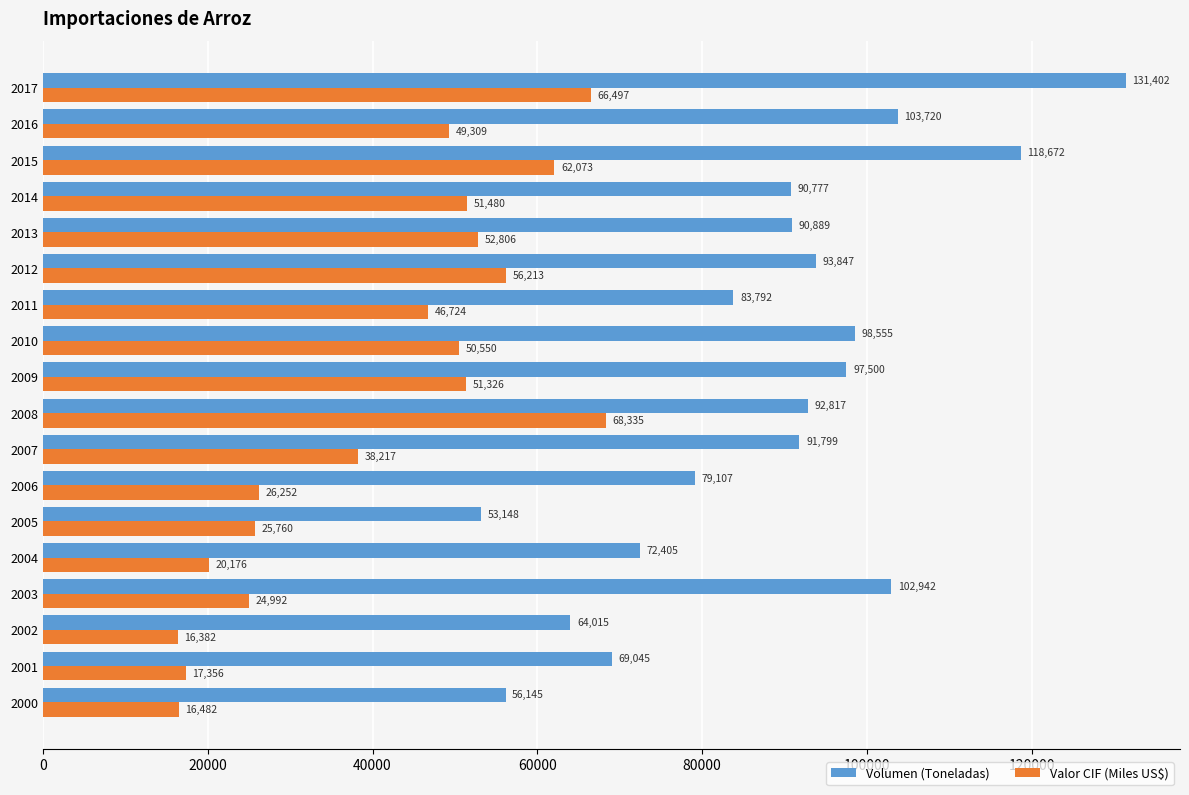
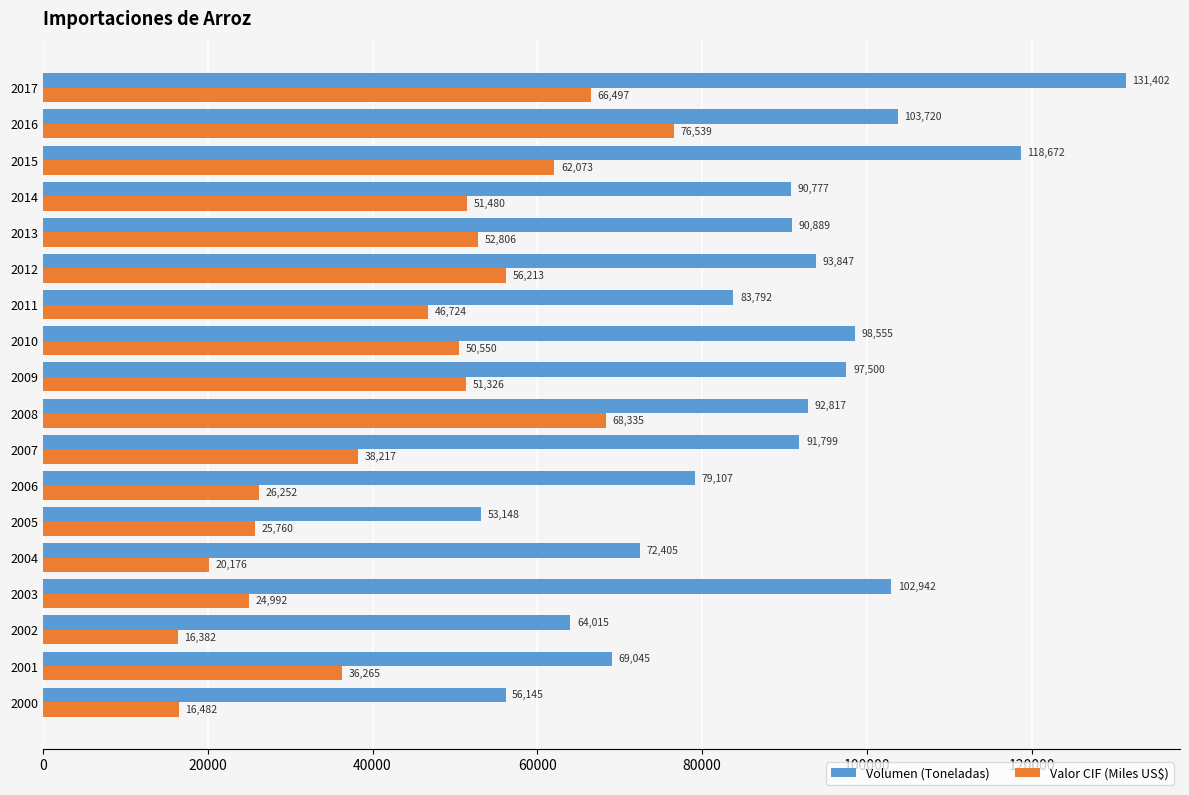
  {
    "Volumen (Toneladas)": {
      "2017": "131,402",
      "2016": "103,720",
      "2015": "118,672",
      "2014": "90,777",
      "2013": "90,889",
      "2012": "93,847",
      "2011": "83,792",
      "2010": "98,555",
      "2009": "97,500",
      "2008": "92,817",
      "2007": "91,799",
      "2006": "79,107",
      "2005": "53,148",
      "2004": "72,405",
      "2003": "102,942",
      "2002": "64,015",
      "2001": "69,045",
      "2000": "56,145"
    },
    "Valor CIF (Miles US$)": {
      "2017": "66,497",
-     "2016": "49,309",
+     "2016": "76,539",
      "2015": "62,073",
      "2014": "51,480",
      "2013": "52,806",
      "2012": "56,213",
      "2011": "46,724",
      "2010": "50,550",
      "2009": "51,326",
      "2008": "68,335",
      "2007": "38,217",
      "2006": "26,252",
      "2005": "25,760",
      "2004": "20,176",
      "2003": "24,992",
      "2002": "16,382",
-     "2001": "17,356",
+     "2001": "36,265",
      "2000": "16,482"
    }
  }
